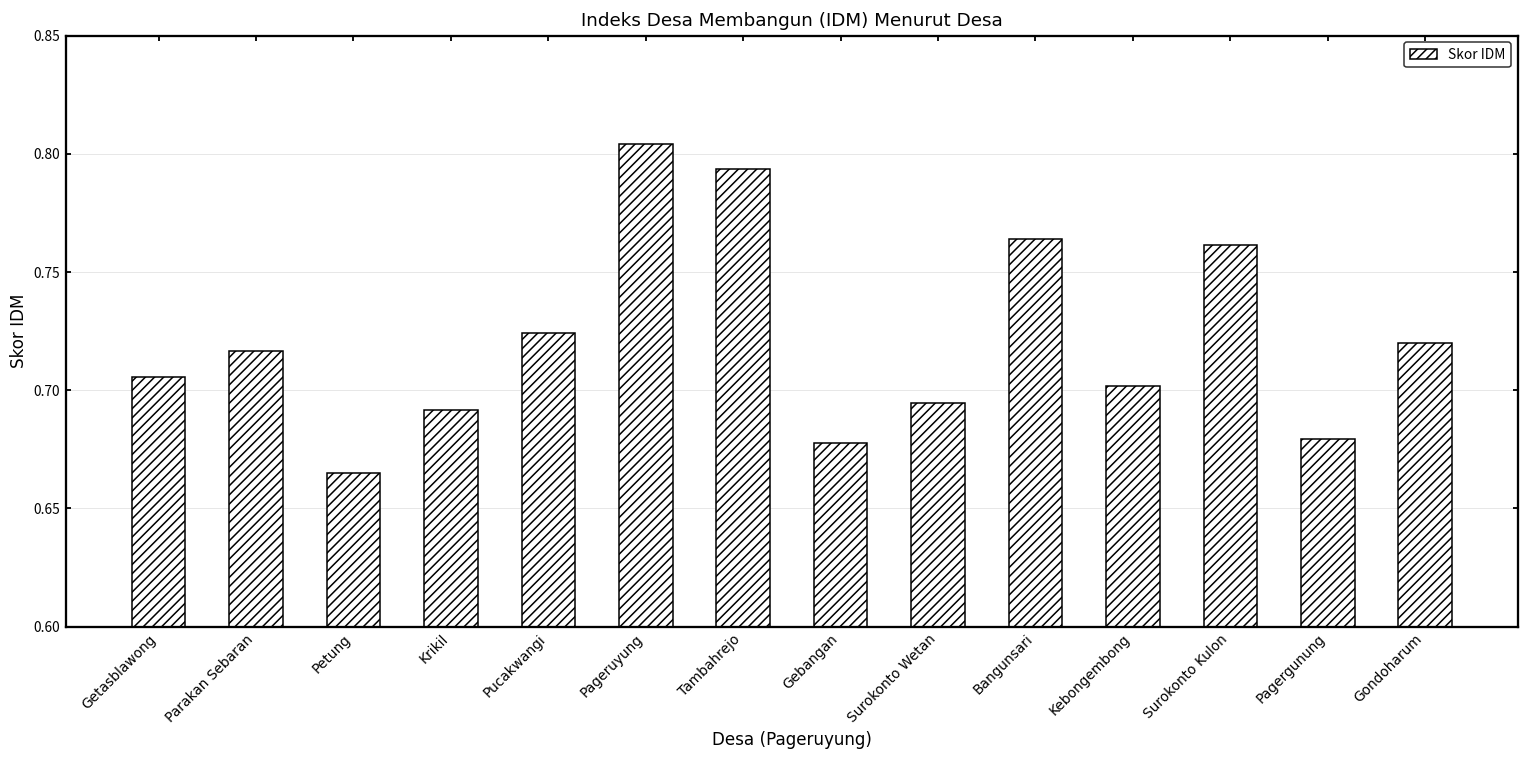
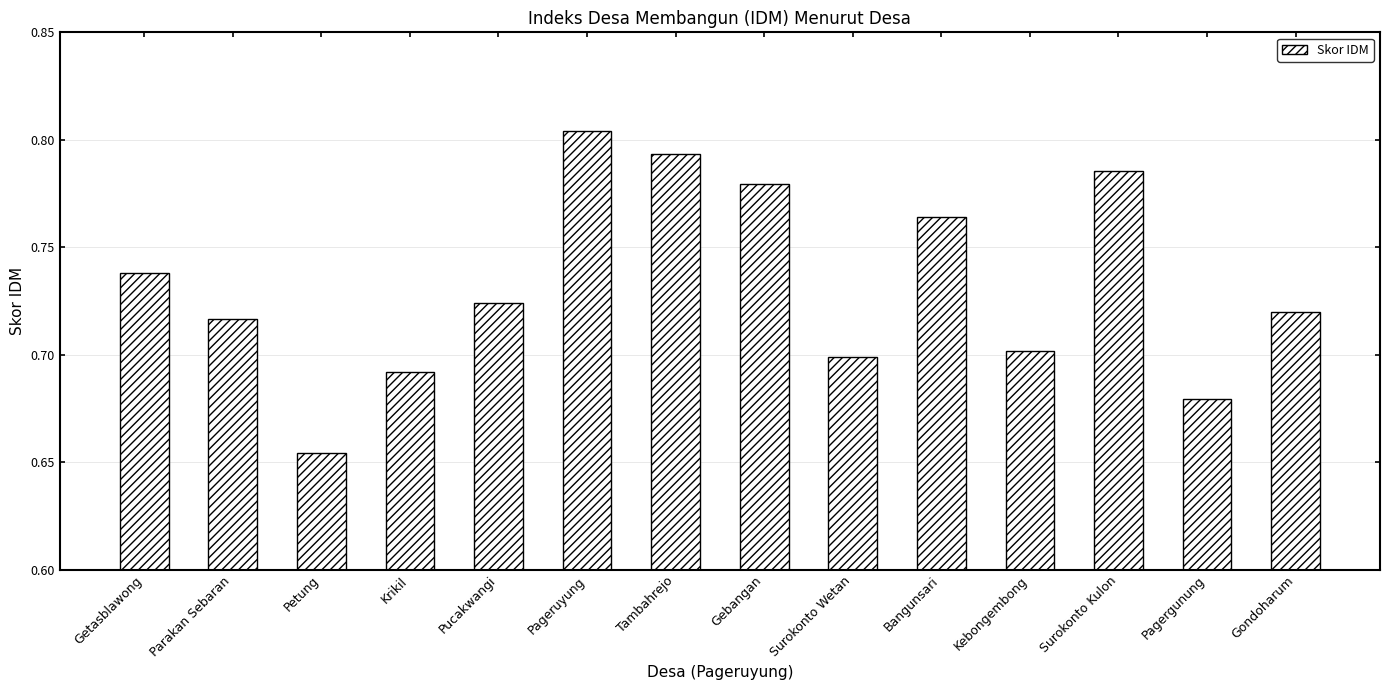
  {
-   "Getasblawong": 0.706,
+   "Getasblawong": 0.738,
    "Parakan Sebaran": 0.717,
-   "Petung": 0.665,
+   "Petung": 0.654,
    "Krikil": 0.692,
    "Pucakwangi": 0.724,
    "Pageruyung": 0.804,
    "Tambahrejo": 0.794,
-   "Gebangan": 0.678,
-   "Surokonto Wetan": 0.694,
+   "Gebangan": 0.779,
+   "Surokonto Wetan": 0.699,
    "Bangunsari": 0.764,
    "Kebongembong": 0.702,
-   "Surokonto Kulon": 0.761,
+   "Surokonto Kulon": 0.786,
    "Pagergunung": 0.679,
    "Gondoharum": 0.720
  }
